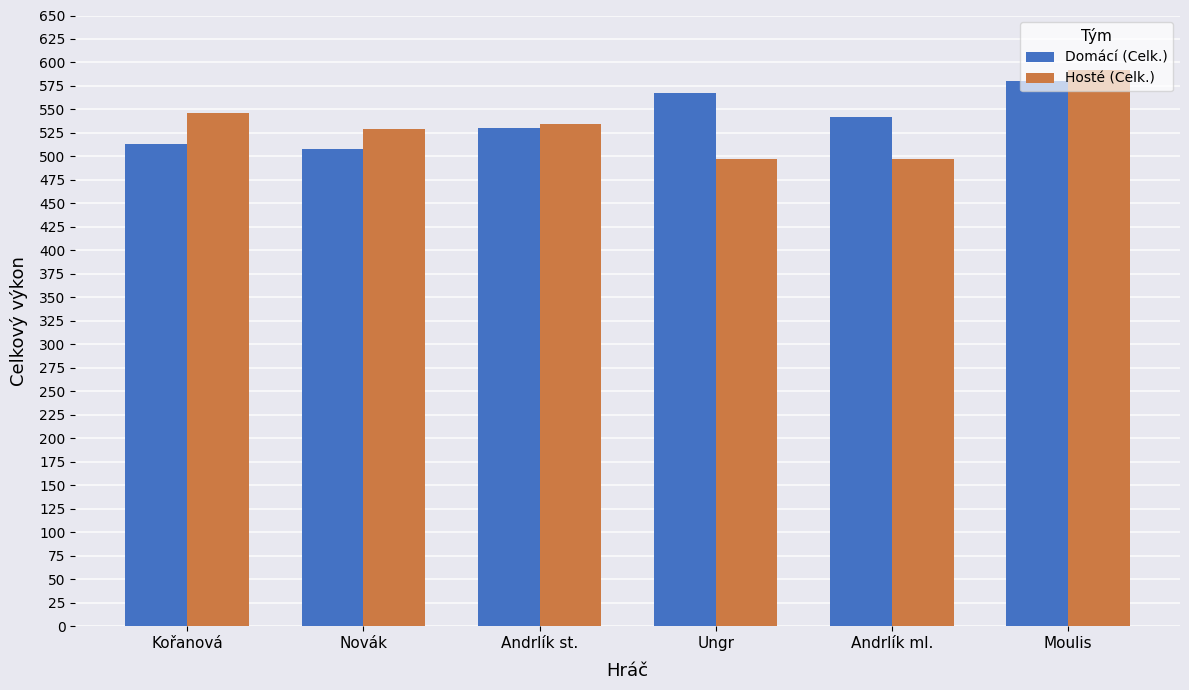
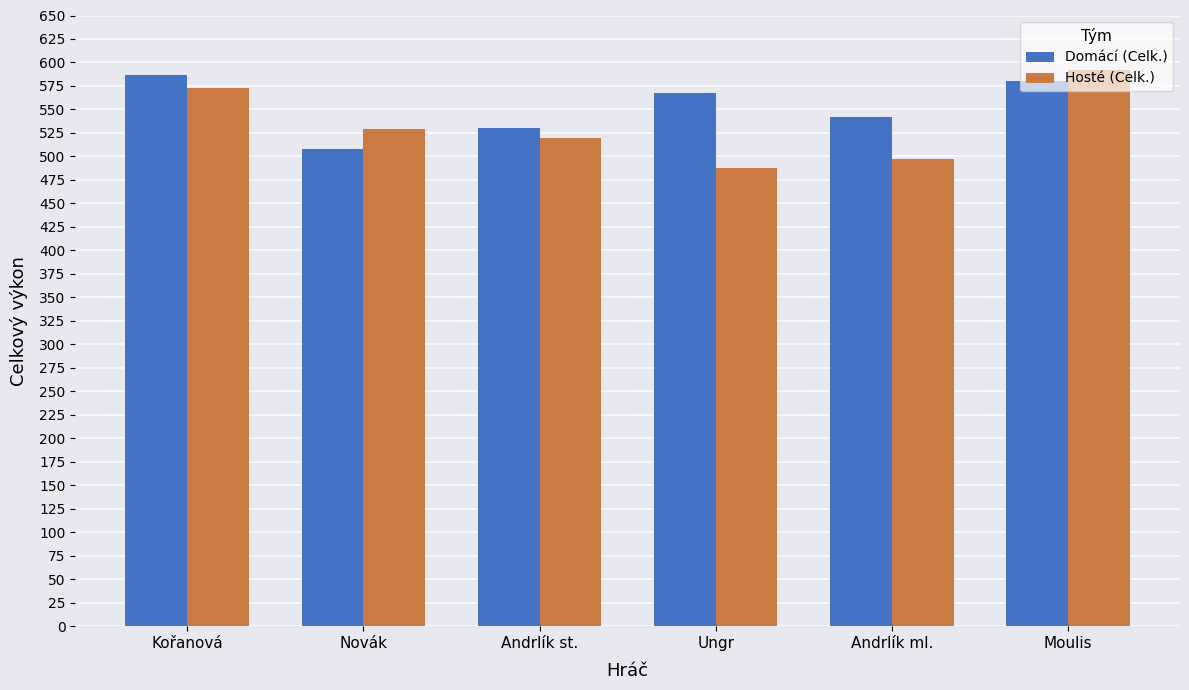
  {
    "Domácí (Celk.)": {
-     "Kořanová": 510,
+     "Kořanová": 590,
      "Novák": 510,
      "Andrlík st.": 530,
      "Ungr": 570,
      "Andrlík ml.": 540
    },
    "Hosté (Celk.)": {
-     "Kořanová": 550,
+     "Kořanová": 570,
      "Novák": 530,
-     "Andrlík st.": 540,
-     "Ungr": 500,
+     "Andrlík st.": 520,
+     "Ungr": 490,
      "Andrlík ml.": 500
    }
  }
